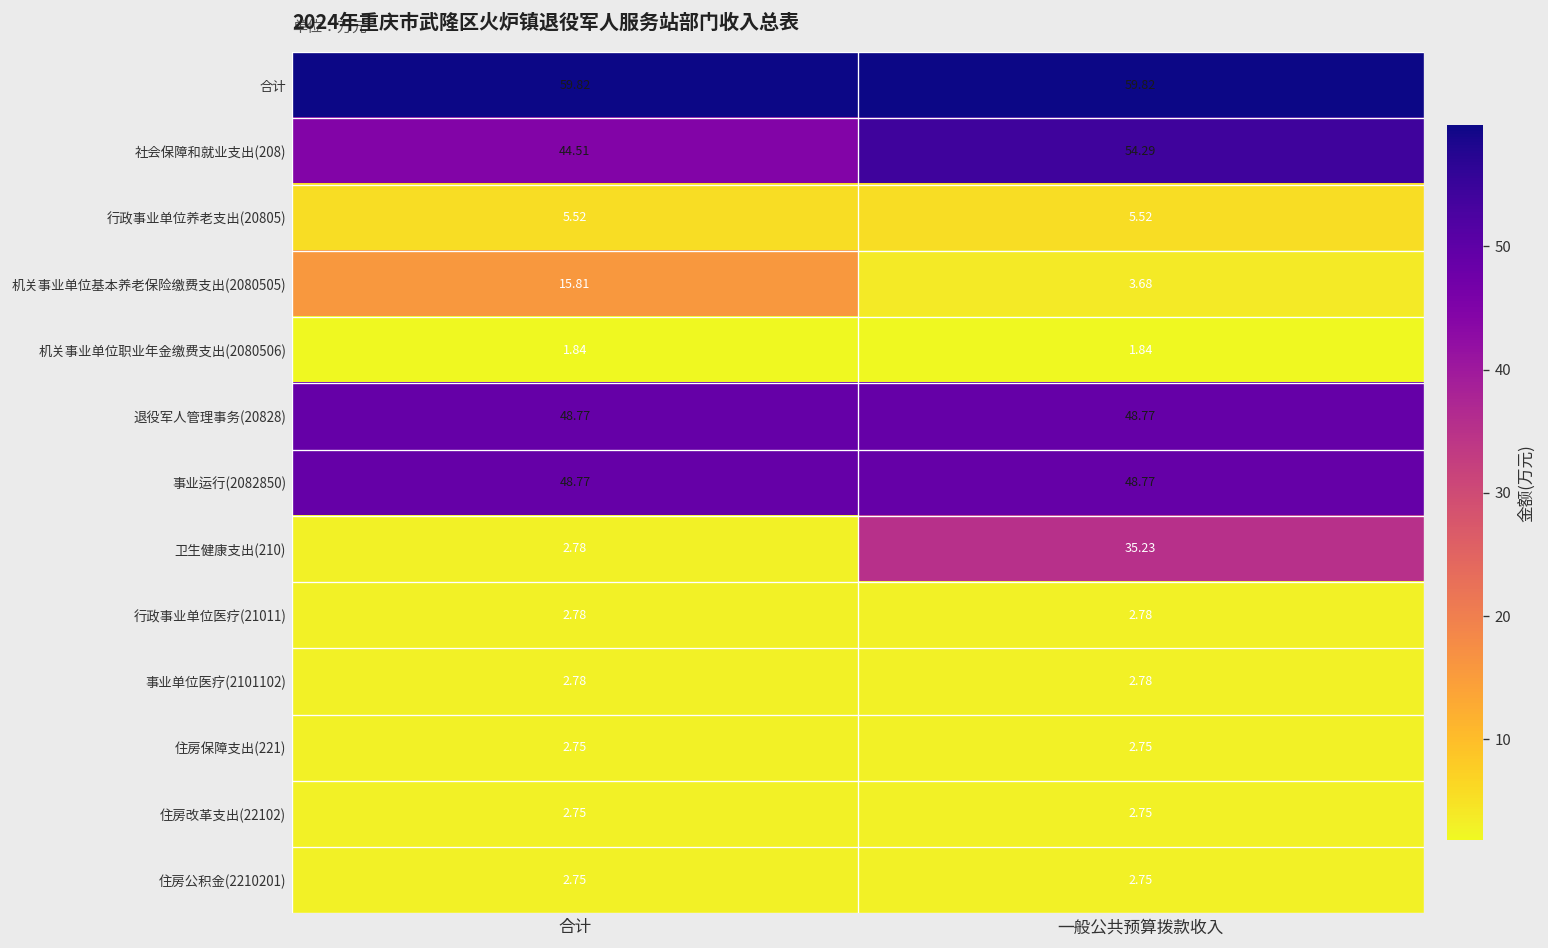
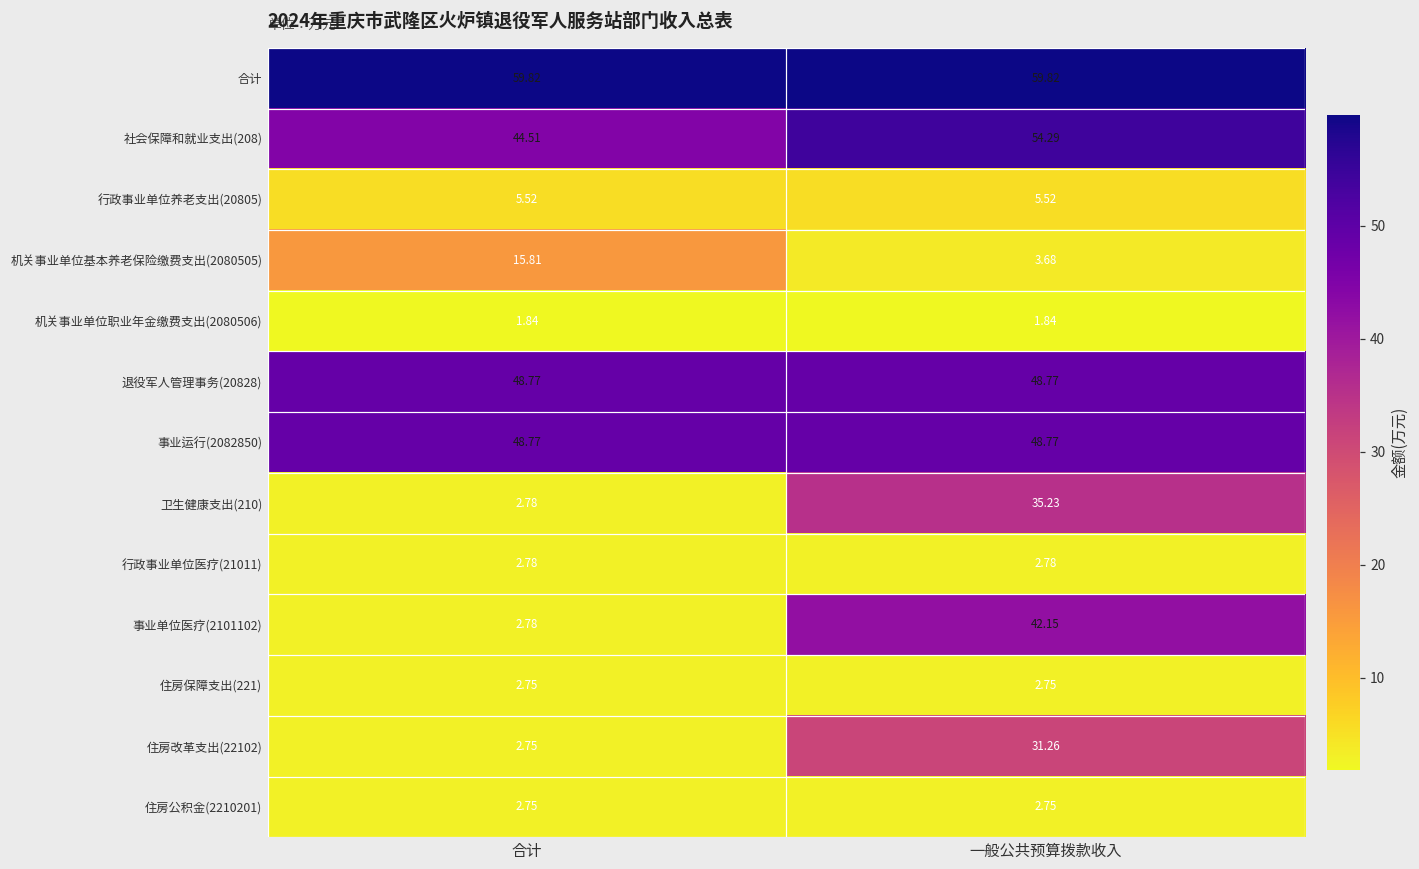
  {
    "合计": {
      "合计": 59.82,
      "一般公共预算拨款收入": 59.82
    },
    "社会保障和就业支出(208)": {
      "合计": 44.51,
      "一般公共预算拨款收入": 54.29
    },
    "行政事业单位养老支出(20805)": {
      "合计": 5.52,
      "一般公共预算拨款收入": 5.52
    },
    "机关事业单位基本养老保险缴费支出(2080505)": {
      "合计": 15.81,
      "一般公共预算拨款收入": 3.68
    },
    "机关事业单位职业年金缴费支出(2080506)": {
      "合计": 1.84,
      "一般公共预算拨款收入": 1.84
    },
    "退役军人管理事务(20828)": {
      "合计": 48.77,
      "一般公共预算拨款收入": 48.77
    },
    "事业运行(2082850)": {
      "合计": 48.77,
      "一般公共预算拨款收入": 48.77
    },
    "卫生健康支出(210)": {
      "合计": 2.78,
      "一般公共预算拨款收入": 35.23
    },
    "行政事业单位医疗(21011)": {
      "合计": 2.78,
      "一般公共预算拨款收入": 2.78
    },
    "事业单位医疗(2101102)": {
      "合计": 2.78,
-     "一般公共预算拨款收入": 2.78
+     "一般公共预算拨款收入": 42.15
    },
    "住房保障支出(221)": {
      "合计": 2.75,
      "一般公共预算拨款收入": 2.75
    },
    "住房改革支出(22102)": {
      "合计": 2.75,
-     "一般公共预算拨款收入": 2.75
+     "一般公共预算拨款收入": 31.26
    },
    "住房公积金(2210201)": {
      "合计": 2.75,
      "一般公共预算拨款收入": 2.75
    }
  }
